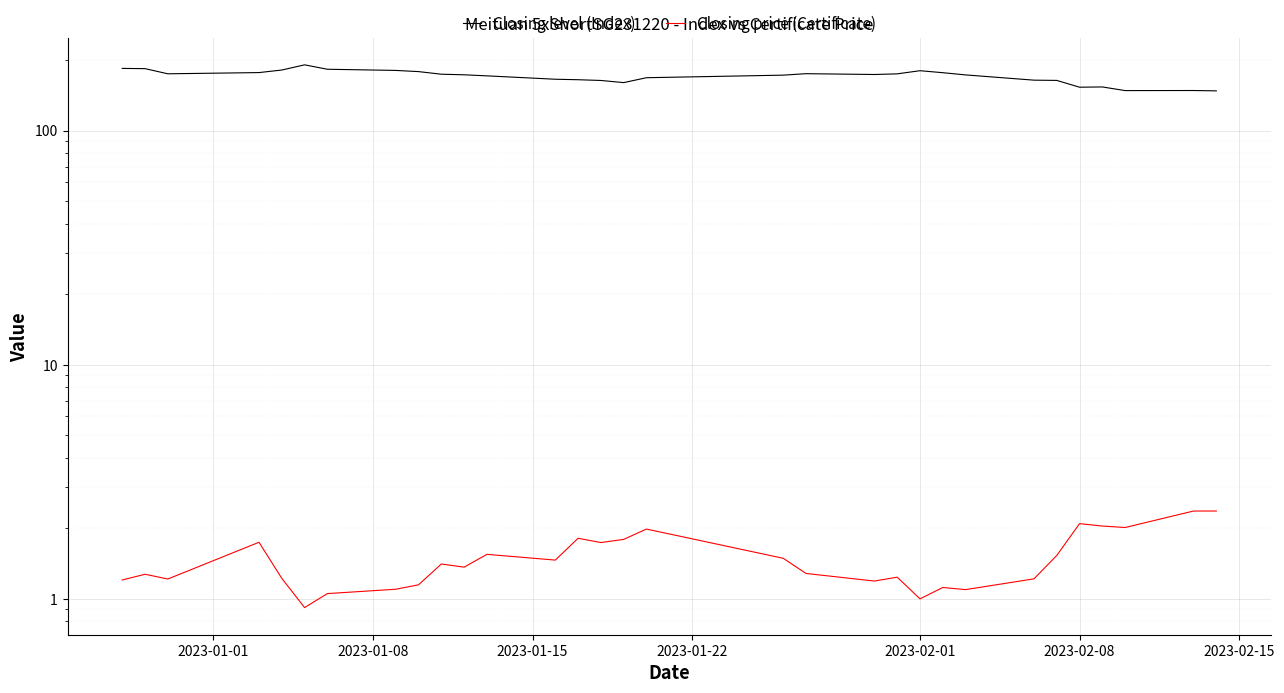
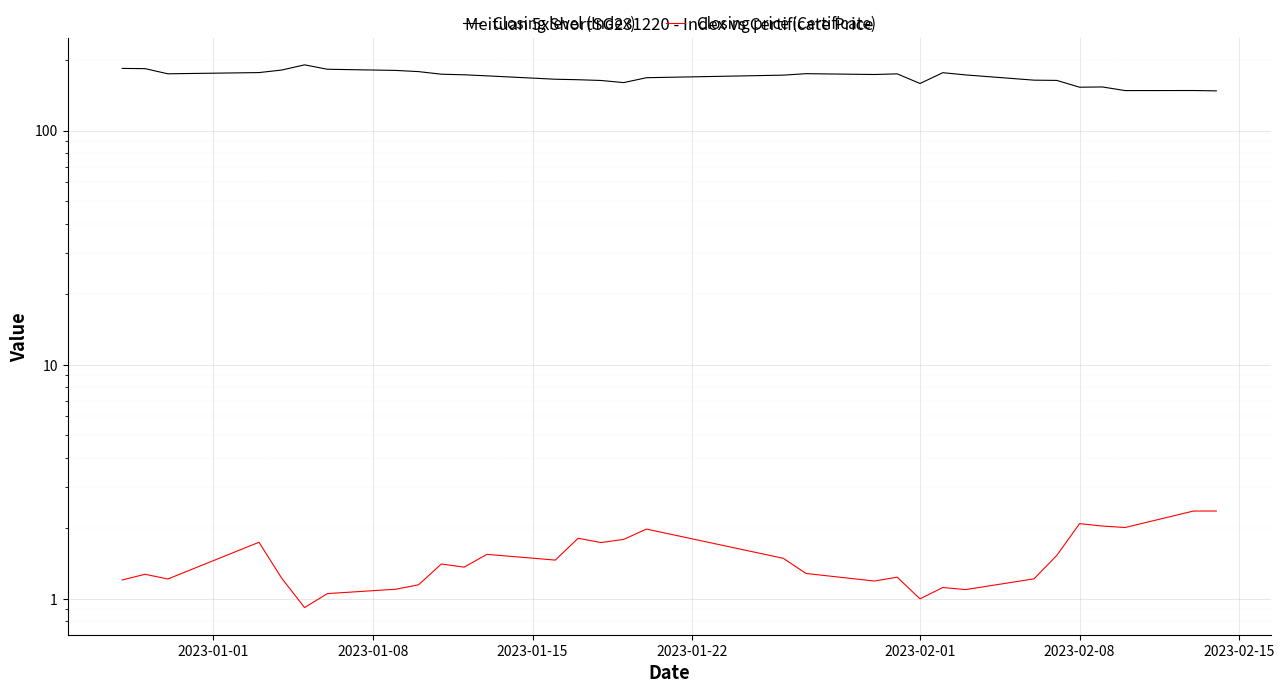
  {
    "Closing level (Index)": {
-     "2023-02-01": 180,
+     "2023-02-01": 160,
      "2023-02-08": 150
    },
    "Closing price (Certificate)": {
      "2023-02-01": 1,
      "2023-02-08": 2.1
    }
  }
